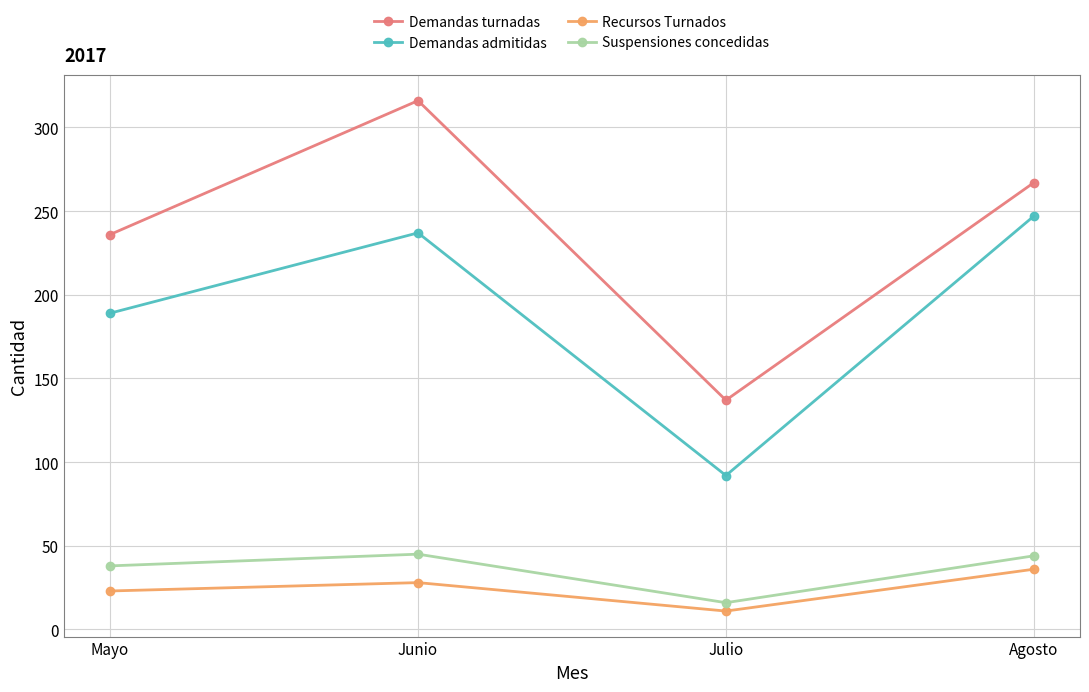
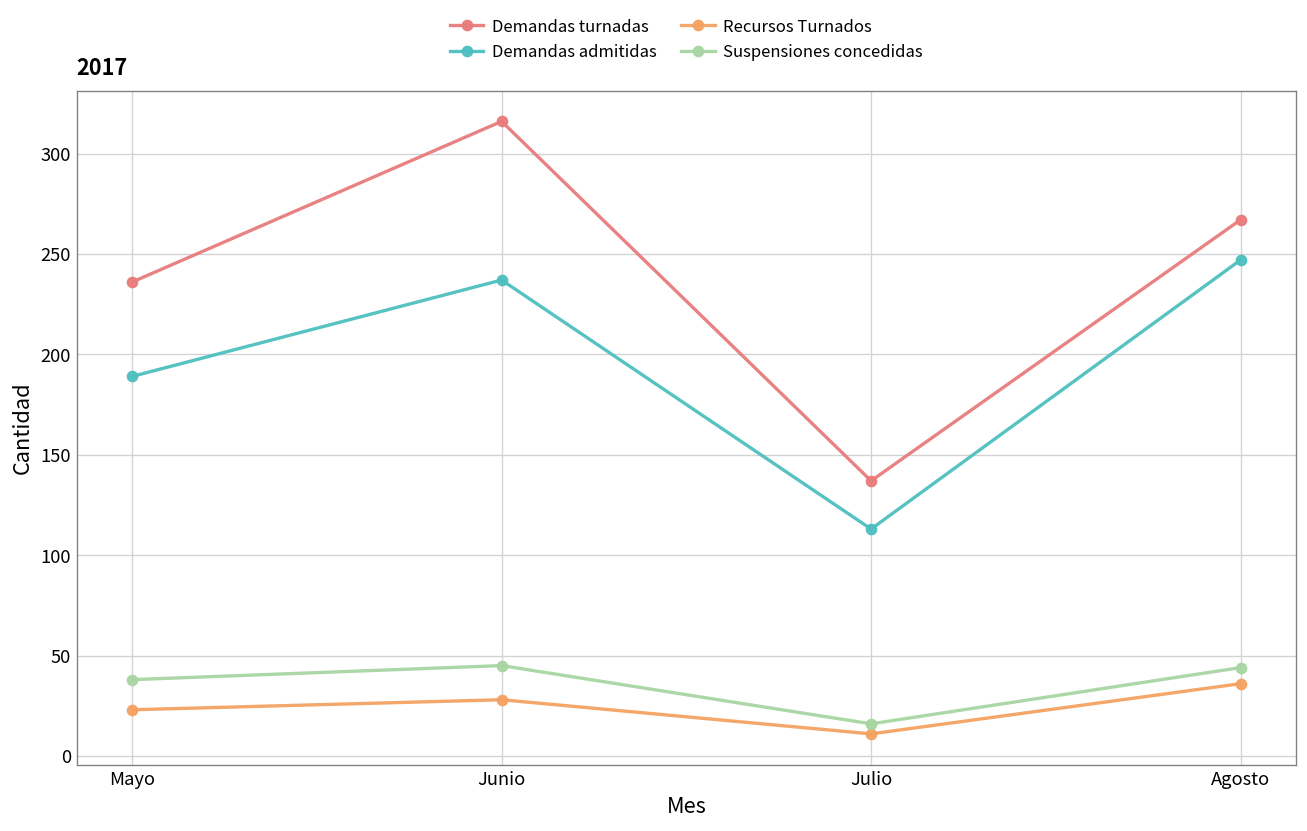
  {
    "Demandas admitidas": {
      "Mayo": 189,
      "Junio": 237,
-     "Julio": 92,
+     "Julio": 113,
      "Agosto": 247
    },
    "Suspensiones concedidas": {
      "Mayo": 38,
      "Junio": 45,
      "Julio": 16,
      "Agosto": 44
    }
  }
